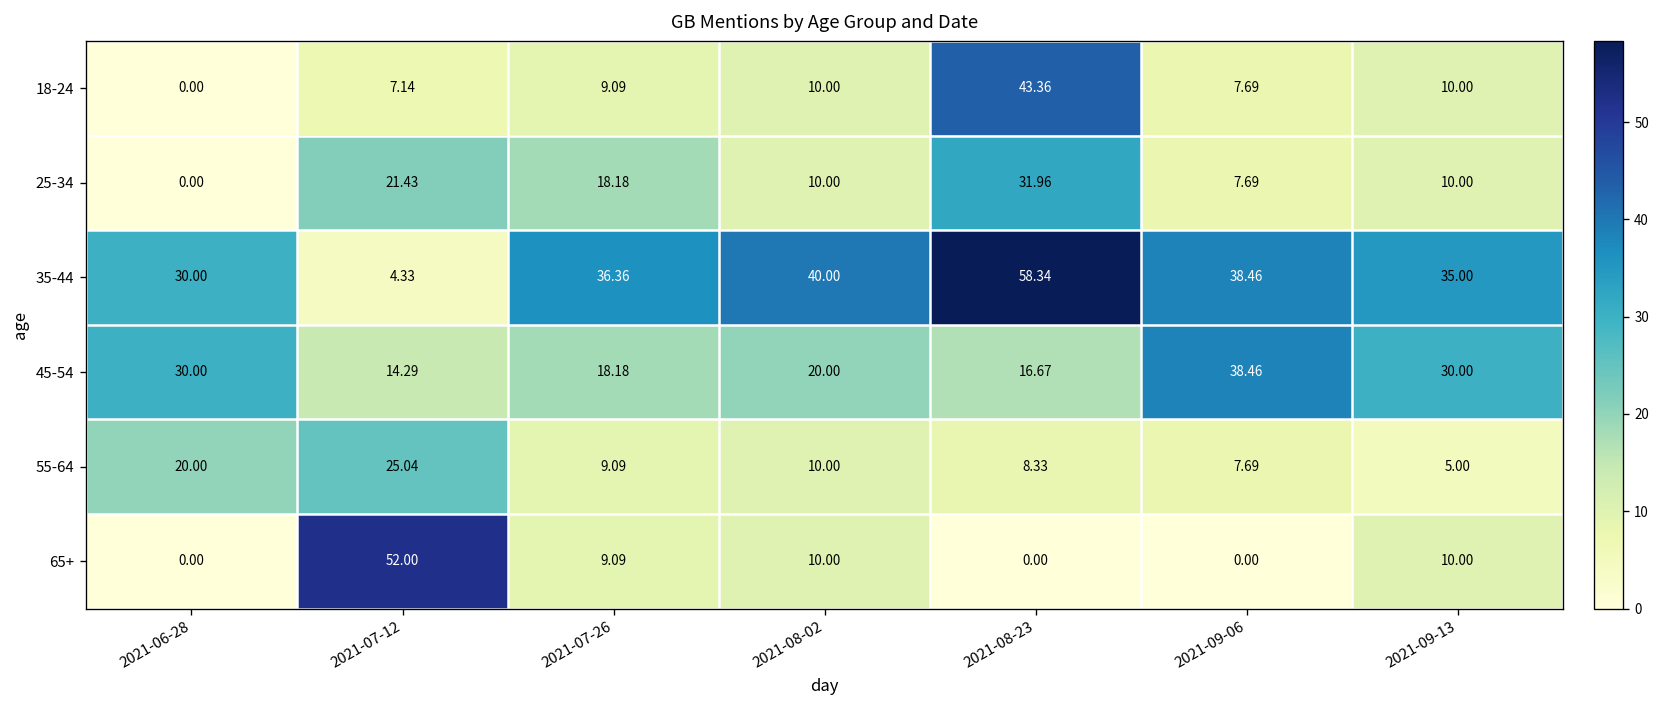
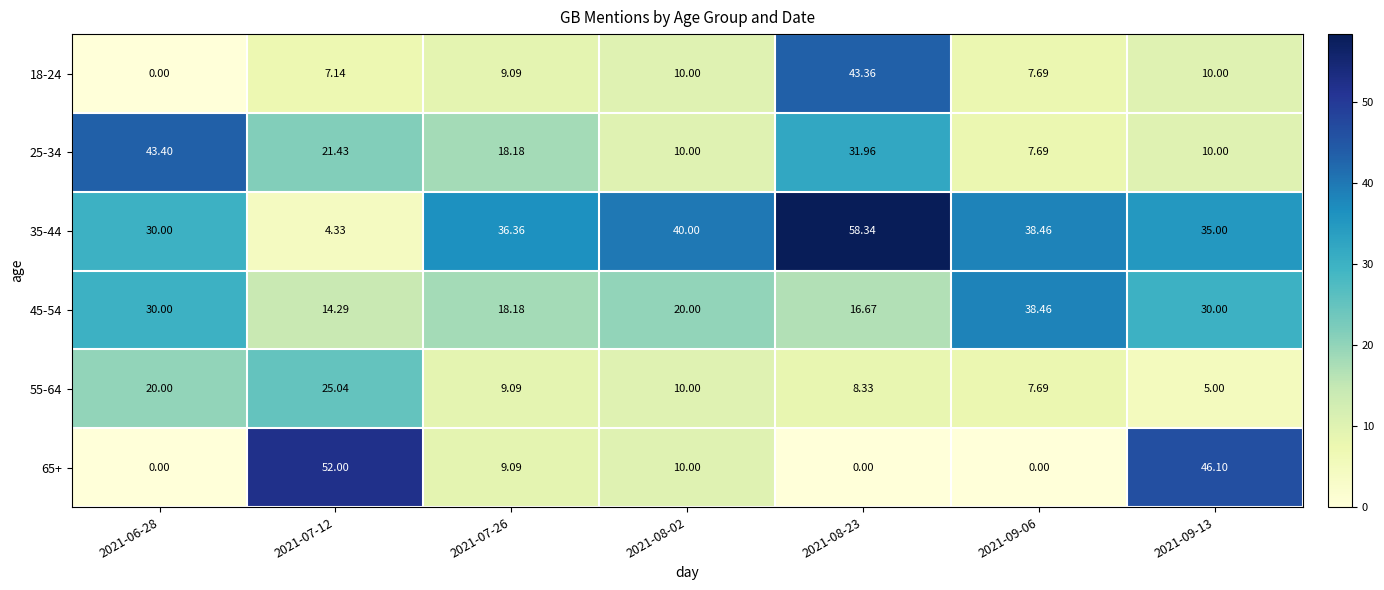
  {
    "18-24": {
      "2021-06-28": 0.00,
      "2021-07-12": 7.14,
      "2021-07-26": 9.09,
      "2021-08-02": 10.00,
      "2021-08-23": 43.36,
      "2021-09-06": 7.69,
      "2021-09-13": 10.00
    },
    "25-34": {
-     "2021-06-28": 0.00,
+     "2021-06-28": 43.40,
      "2021-07-12": 21.43,
      "2021-07-26": 18.18,
      "2021-08-02": 10.00,
      "2021-08-23": 31.96,
      "2021-09-06": 7.69,
      "2021-09-13": 10.00
    },
    "35-44": {
      "2021-06-28": 30.00,
      "2021-07-12": 4.33,
      "2021-07-26": 36.36,
      "2021-08-02": 40.00,
      "2021-08-23": 58.34,
      "2021-09-06": 38.46,
      "2021-09-13": 35.00
    },
    "45-54": {
      "2021-06-28": 30.00,
      "2021-07-12": 14.29,
      "2021-07-26": 18.18,
      "2021-08-02": 20.00,
      "2021-08-23": 16.67,
      "2021-09-06": 38.46,
      "2021-09-13": 30.00
    },
    "55-64": {
      "2021-06-28": 20.00,
      "2021-07-12": 25.04,
      "2021-07-26": 9.09,
      "2021-08-02": 10.00,
      "2021-08-23": 8.33,
      "2021-09-06": 7.69,
      "2021-09-13": 5.00
    },
    "65+": {
      "2021-06-28": 0.00,
      "2021-07-12": 52.00,
      "2021-07-26": 9.09,
      "2021-08-02": 10.00,
      "2021-08-23": 0.00,
      "2021-09-06": 0.00,
-     "2021-09-13": 10.00
+     "2021-09-13": 46.10
    }
  }
